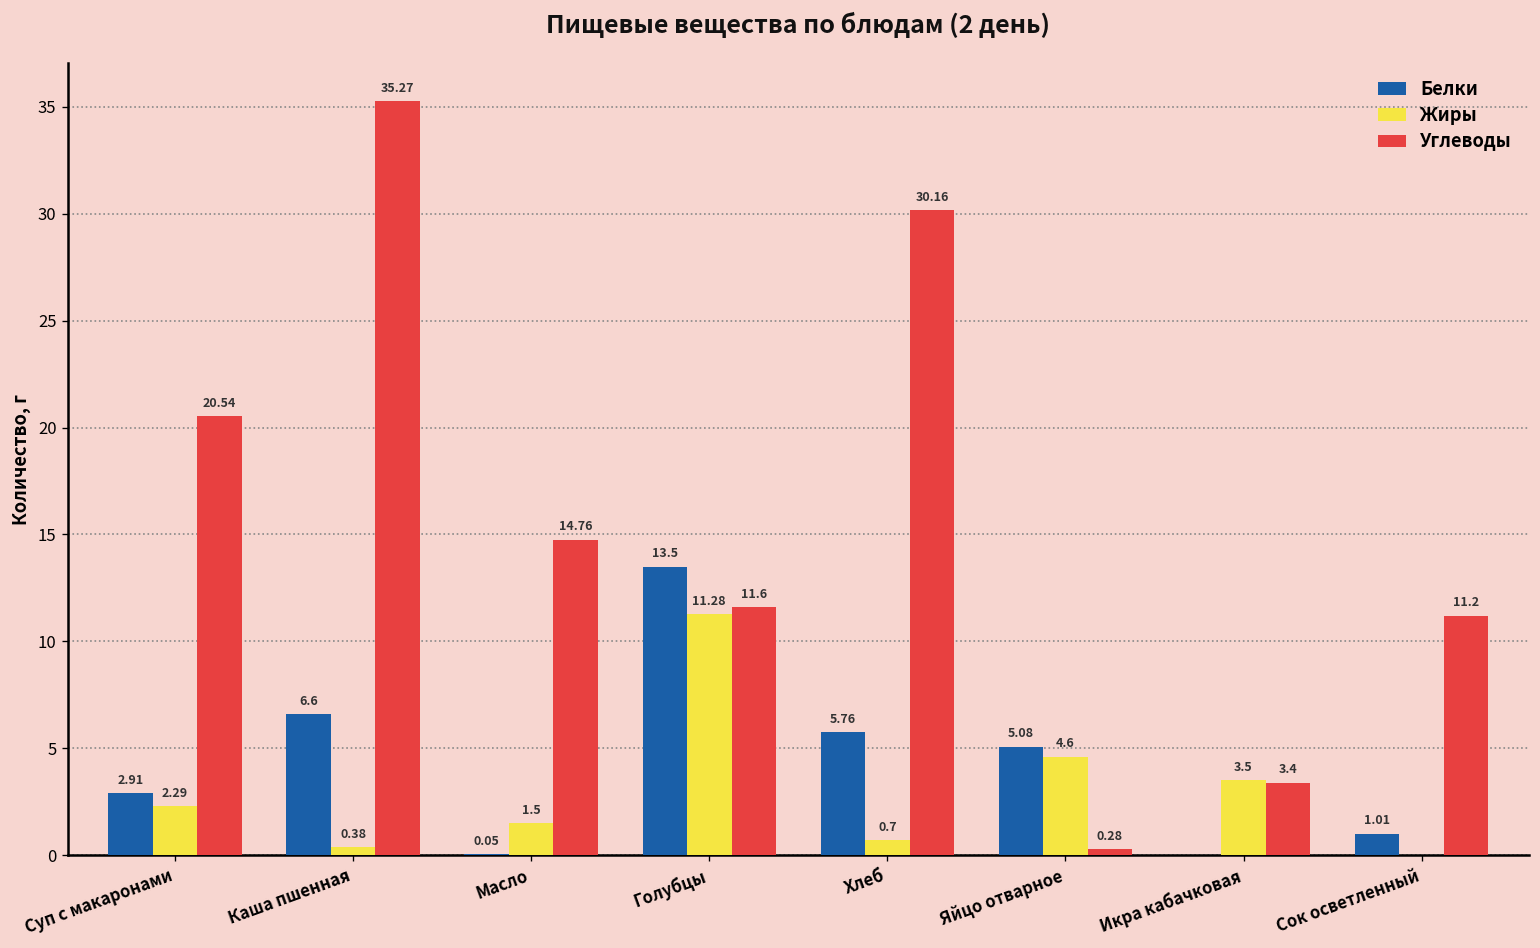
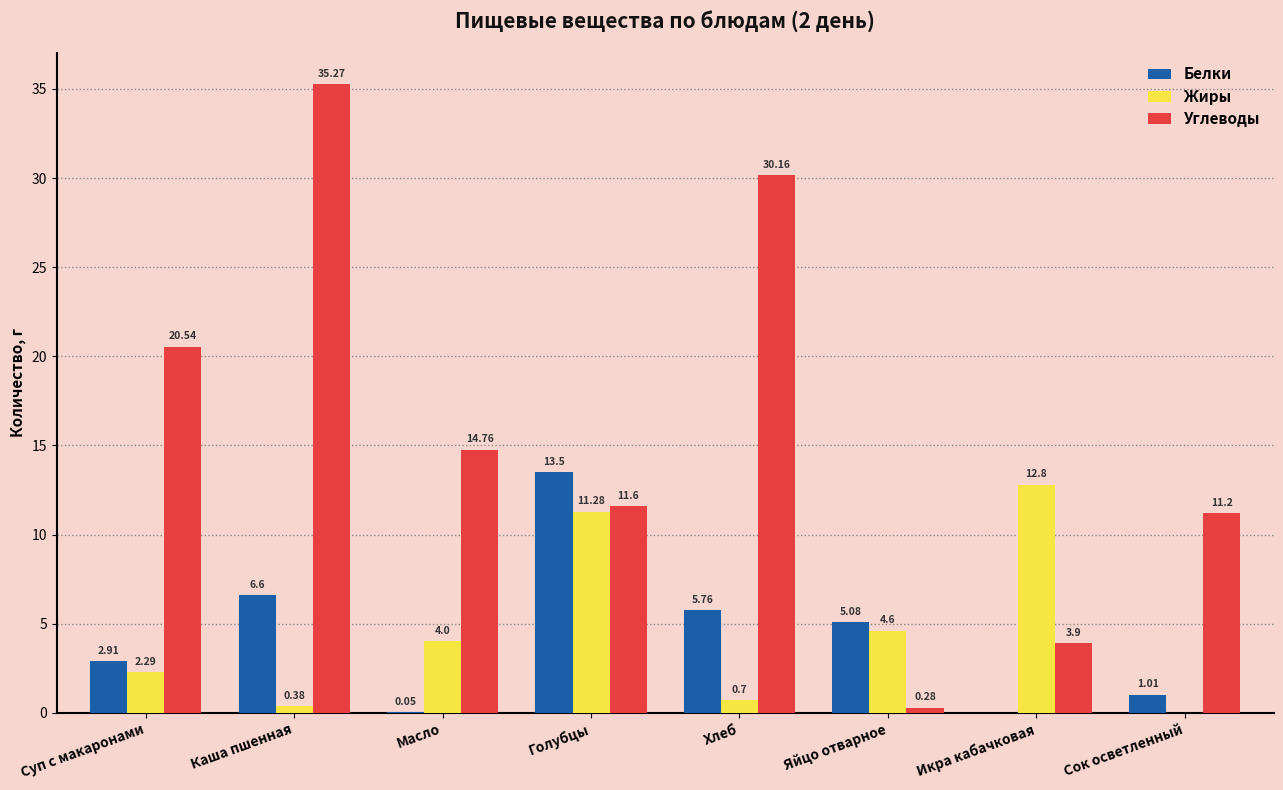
  {
    "Белки": {
      "Суп с макаронами": 2.91,
      "Каша пшенная": 6.6,
      "Масло": 0.05,
      "Голубцы": 13.5,
      "Хлеб": 5.76,
      "Яйцо отварное": 5.08,
      "Сок осветленный": 1.01
    },
    "Жиры": {
      "Суп с макаронами": 2.29,
      "Каша пшенная": 0.38,
-     "Масло": 1.5,
+     "Масло": 4.0,
      "Голубцы": 11.28,
      "Хлеб": 0.7,
      "Яйцо отварное": 4.6,
-     "Икра кабачковая": 3.5
+     "Икра кабачковая": 12.8
    },
    "Углеводы": {
      "Суп с макаронами": 20.54,
      "Каша пшенная": 35.27,
      "Масло": 14.76,
      "Голубцы": 11.6,
      "Хлеб": 30.16,
      "Яйцо отварное": 0.28,
-     "Икра кабачковая": 3.4,
+     "Икра кабачковая": 3.9,
      "Сок осветленный": 11.2
    }
  }
